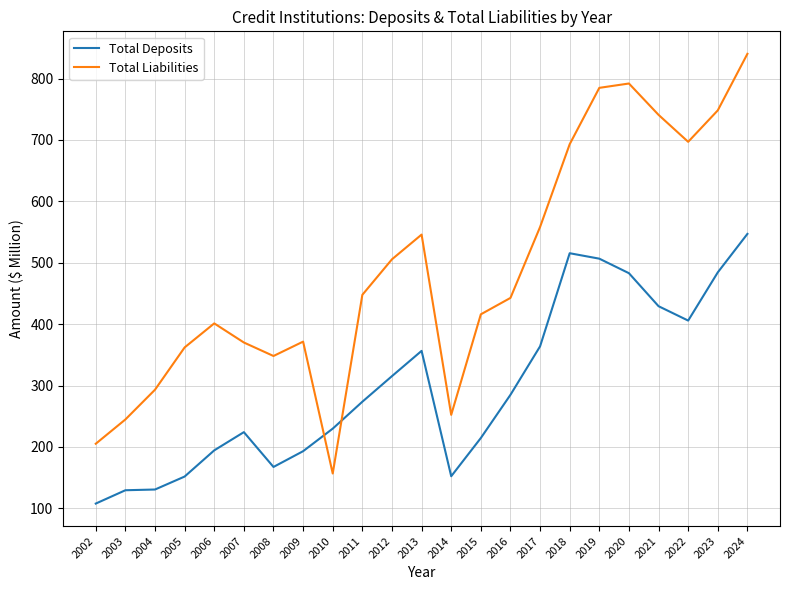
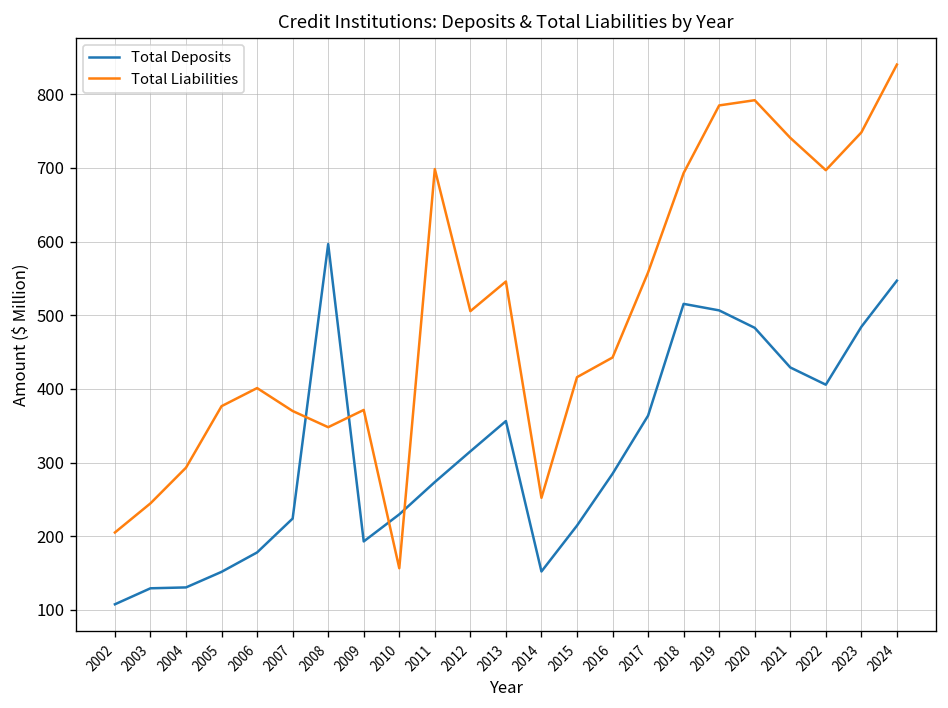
  {
    "Total Deposits": {
      "2002": 110,
      "2003": 130,
      "2004": 130,
      "2005": 150,
-     "2006": 190,
+     "2006": 180,
      "2007": 220,
-     "2008": 170,
+     "2008": 600,
      "2009": 190,
      "2010": 230,
      "2011": 270,
      "2012": 320,
      "2013": 360,
      "2014": 150,
      "2015": 210,
      "2016": 280,
      "2017": 360,
      "2018": 520,
      "2019": 510,
      "2020": 480,
      "2021": 430,
      "2022": 410,
      "2023": 480,
      "2024": 550
    },
    "Total Liabilities": {
      "2002": 210,
      "2003": 240,
      "2004": 290,
-     "2005": 360,
+     "2005": 380,
      "2006": 400,
      "2007": 370,
      "2008": 350,
      "2009": 370,
      "2010": 160,
-     "2011": 450,
+     "2011": 700,
      "2012": 510,
      "2013": 550,
      "2014": 250,
      "2015": 420,
      "2016": 440,
      "2017": 560,
      "2018": 690,
      "2019": 780,
      "2020": 790,
      "2021": 740,
      "2022": 700,
      "2023": 750,
      "2024": 840
    }
  }
